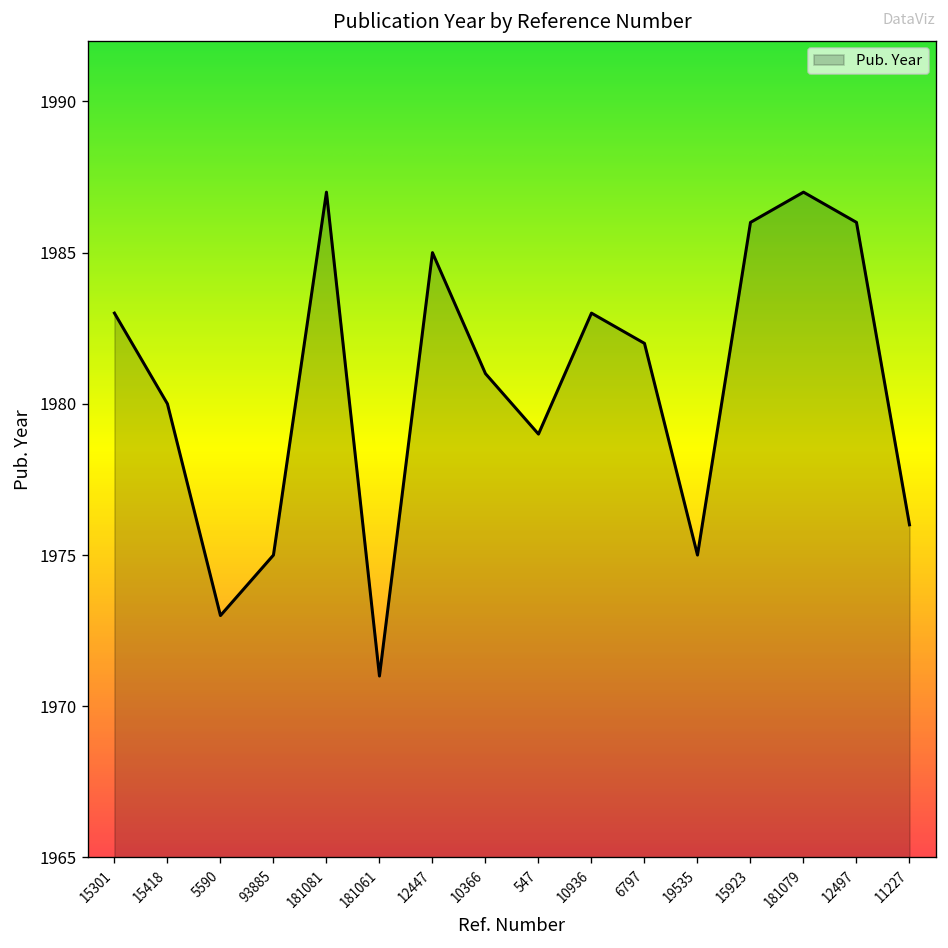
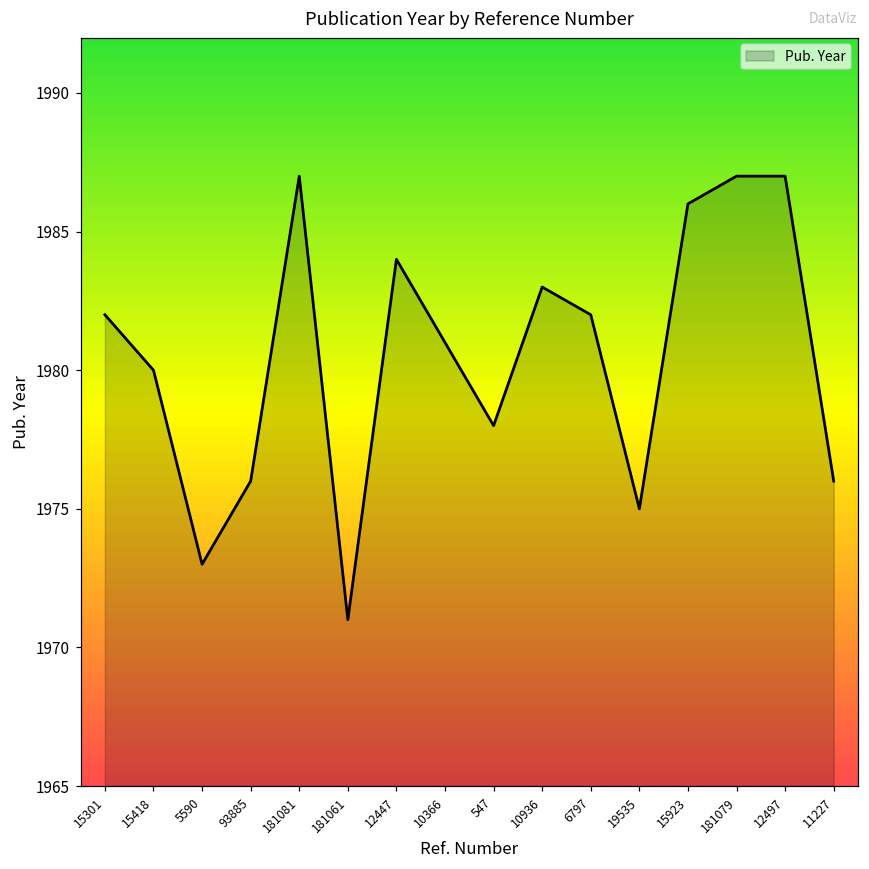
  {
-   "15301": 1983,
+   "15301": 1982,
    "15418": 1980,
    "5590": 1973,
-   "93885": 1975,
+   "93885": 1976,
    "181081": 1987,
    "181061": 1971,
-   "12447": 1985,
+   "12447": 1984,
    "10366": 1981,
-   "547": 1979,
+   "547": 1978,
    "10936": 1983,
    "6797": 1982,
    "19535": 1975,
    "15923": 1986,
    "181079": 1987,
-   "12497": 1986,
+   "12497": 1987,
    "11227": 1976
  }
